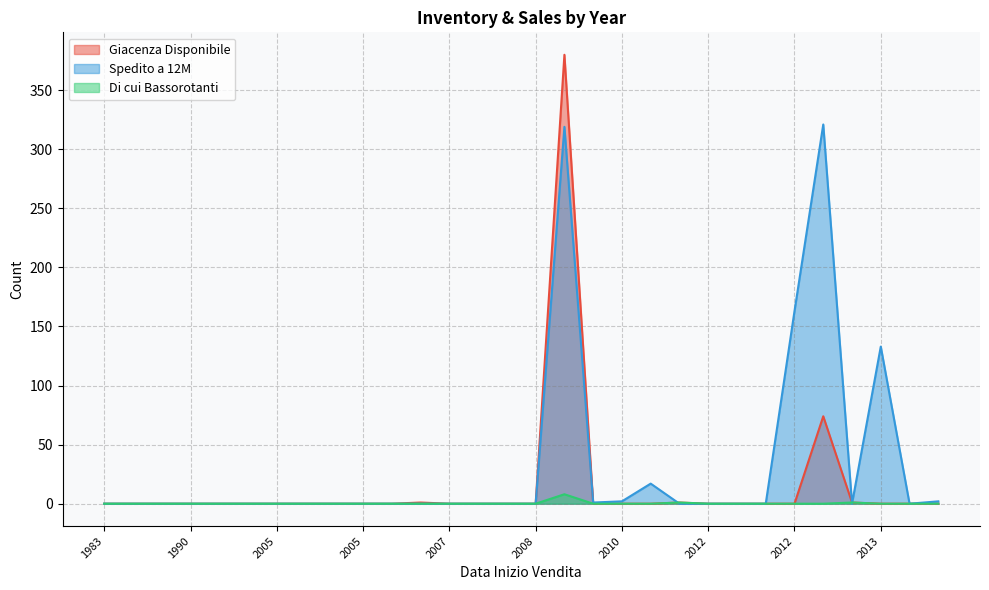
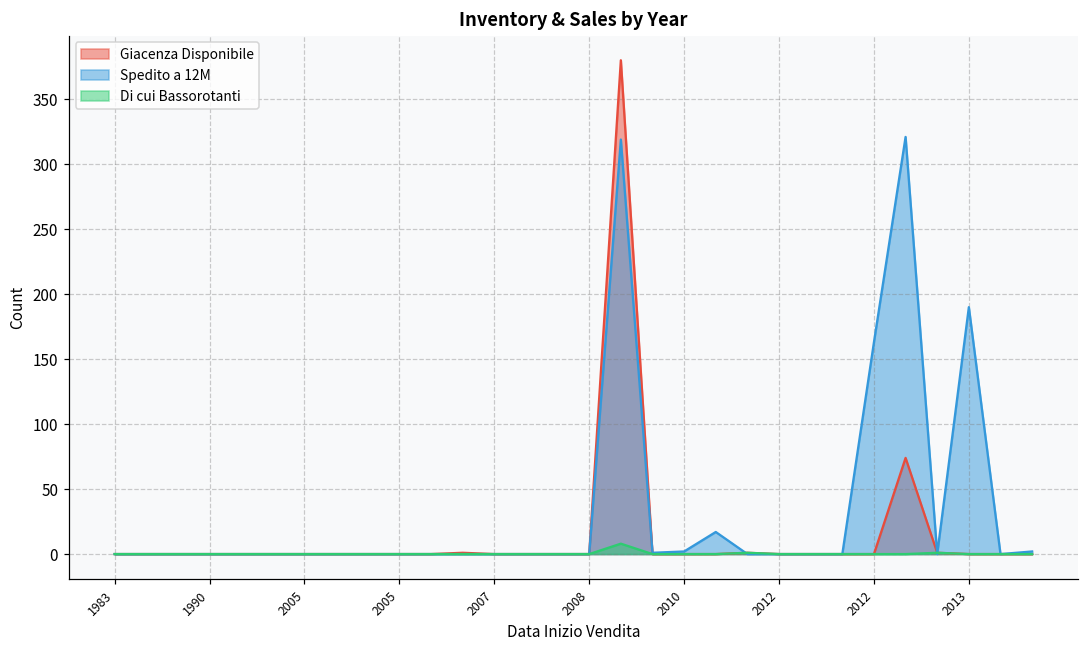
  {
    "Spedito a 12M": {
-     "2013": 133
+     "2013": 190
    }
  }
